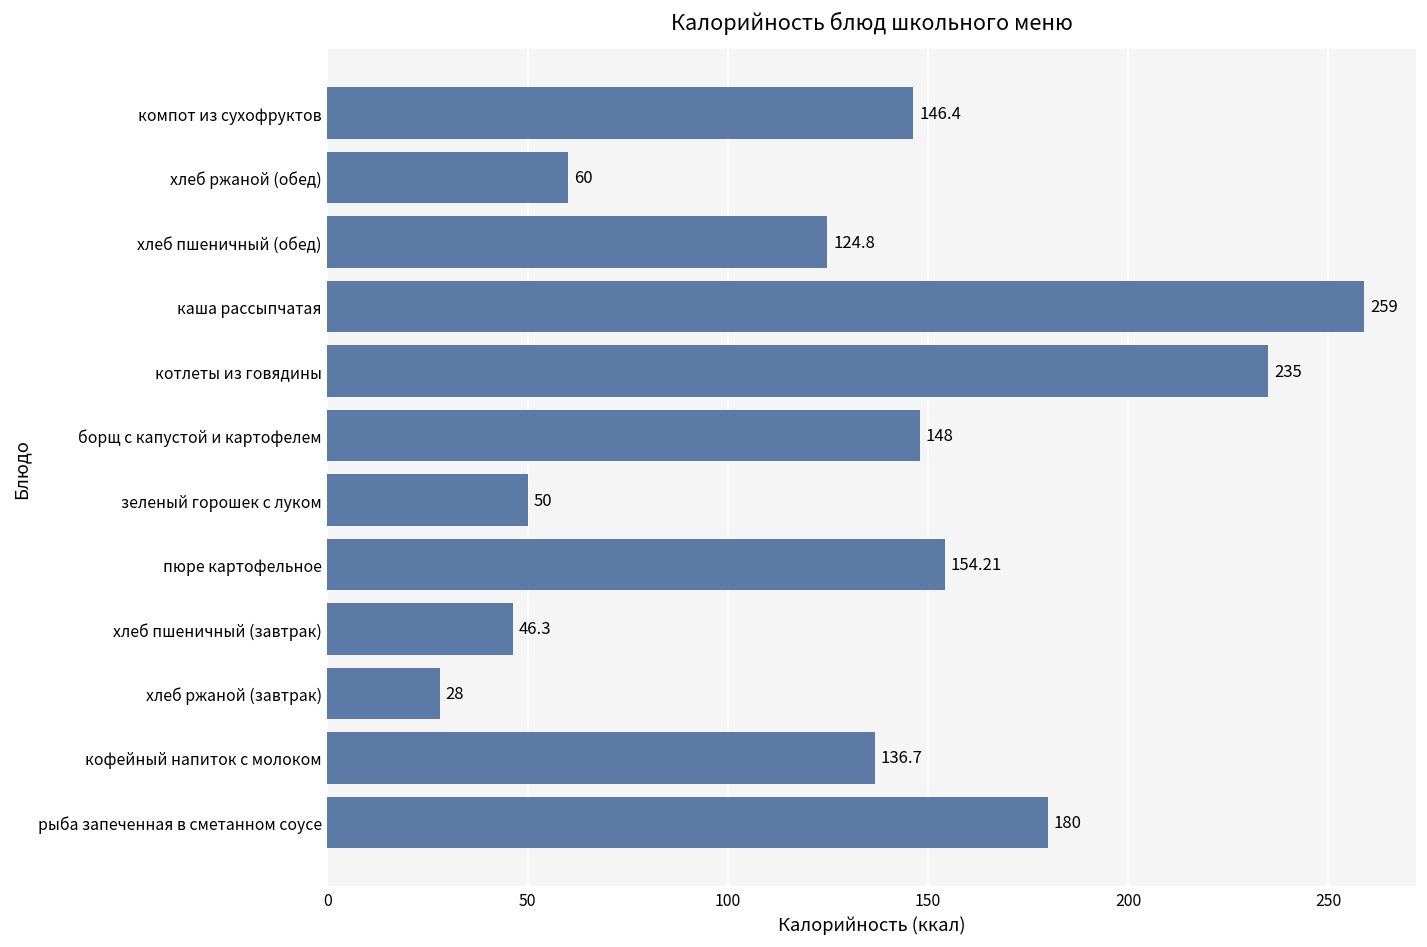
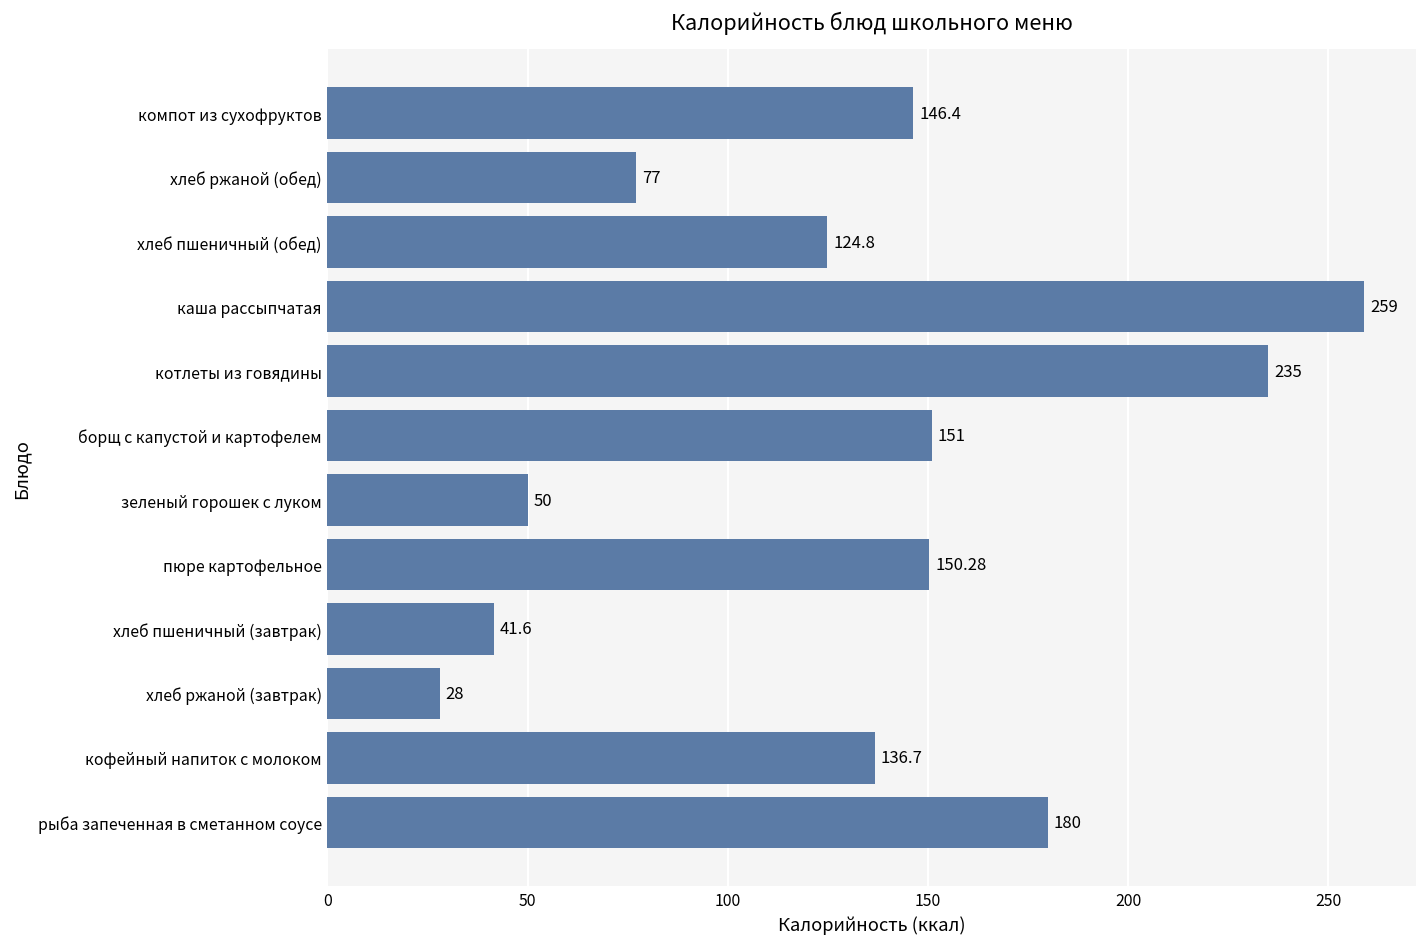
  {
    "компот из сухофруктов": 146.4,
-   "хлеб ржаной (обед)": 60,
+   "хлеб ржаной (обед)": 77,
    "хлеб пшеничный (обед)": 124.8,
    "каша рассыпчатая": 259,
    "котлеты из говядины": 235,
-   "борщ с капустой и картофелем": 148,
+   "борщ с капустой и картофелем": 151,
    "зеленый горошек с луком": 50,
-   "пюре картофельное": 154.21,
-   "хлеб пшеничный (завтрак)": 46.3,
+   "пюре картофельное": 150.28,
+   "хлеб пшеничный (завтрак)": 41.6,
    "хлеб ржаной (завтрак)": 28,
    "кофейный напиток с молоком": 136.7,
    "рыба запеченная в сметанном соусе": 180
  }
